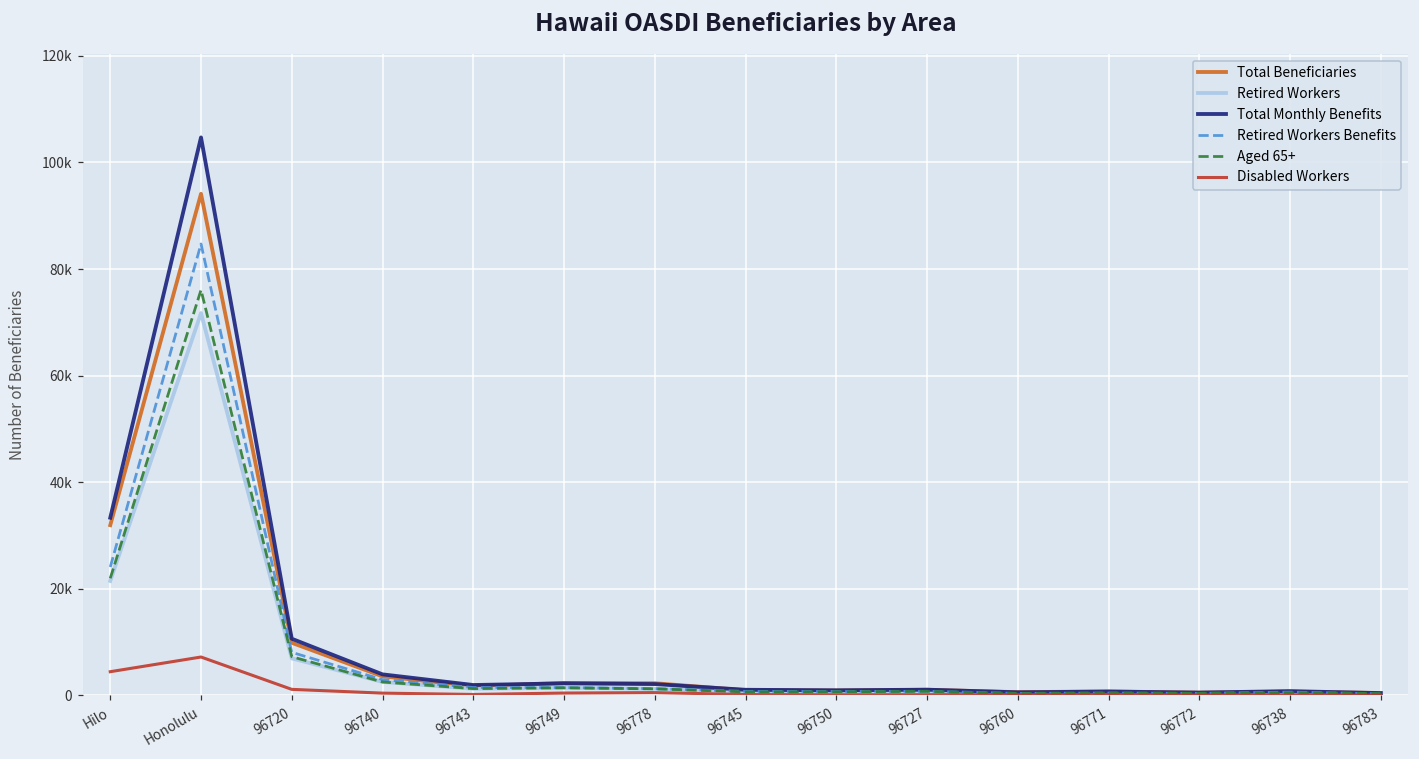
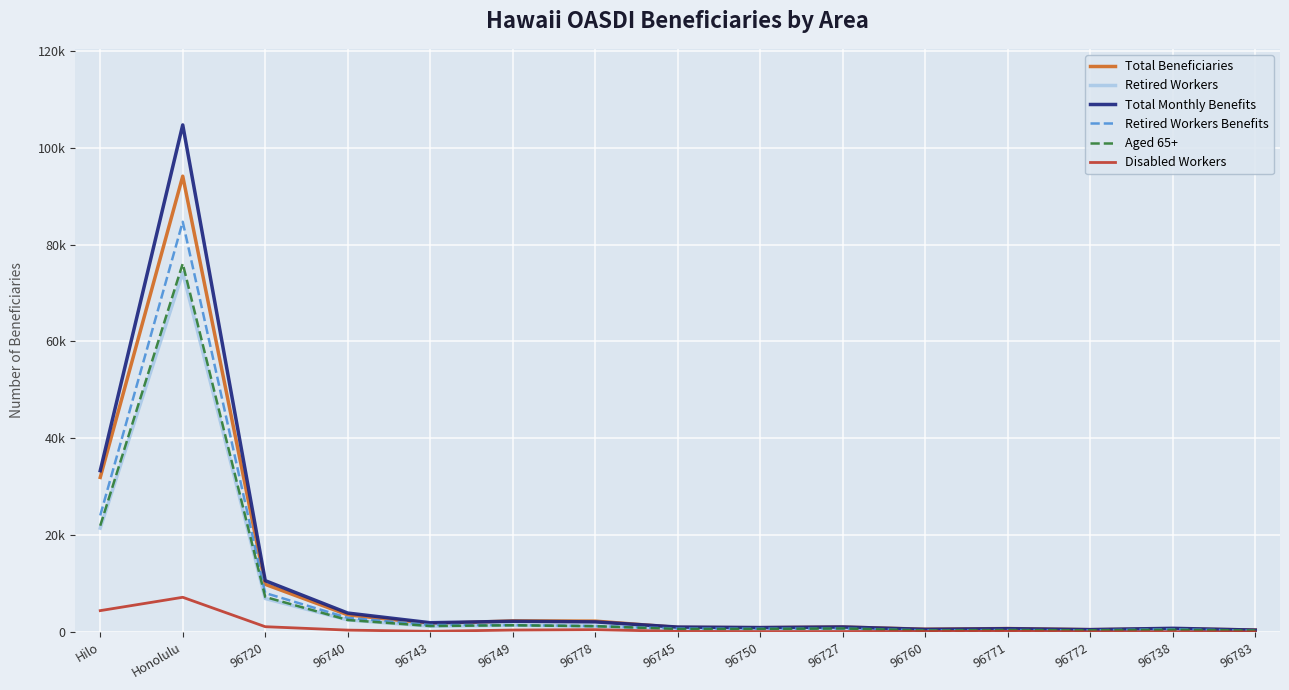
  {
    "Retired Workers": {
-     "Honolulu": 72000
+     "Honolulu": 74000
    },
    "Total Monthly Benefits": {
      "Hilo": 33000,
      "Honolulu": 105000,
      "96720": 11000
    },
    "Retired Workers Benefits": {
      "Hilo": 24000,
      "Honolulu": 85000,
      "96720": 8000
    },
    "Aged 65+": {
      "Honolulu": 76000
    }
  }
